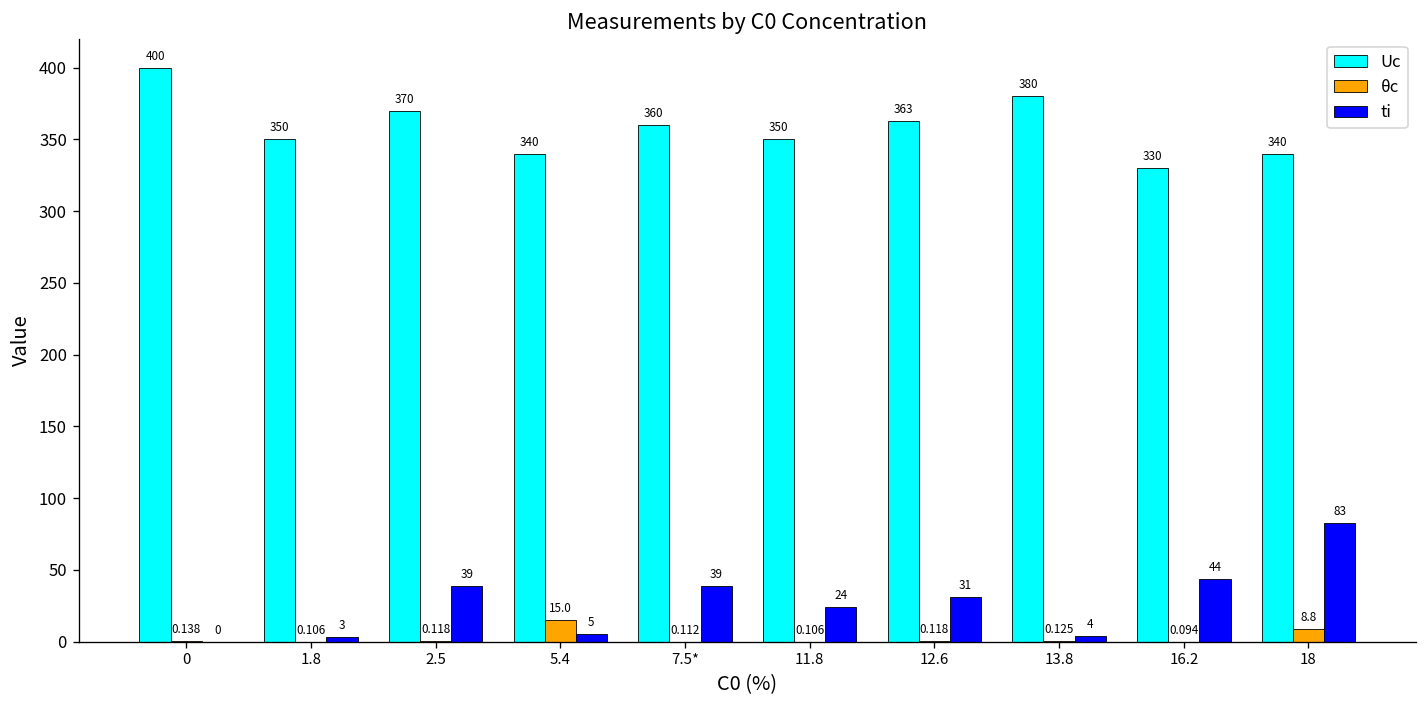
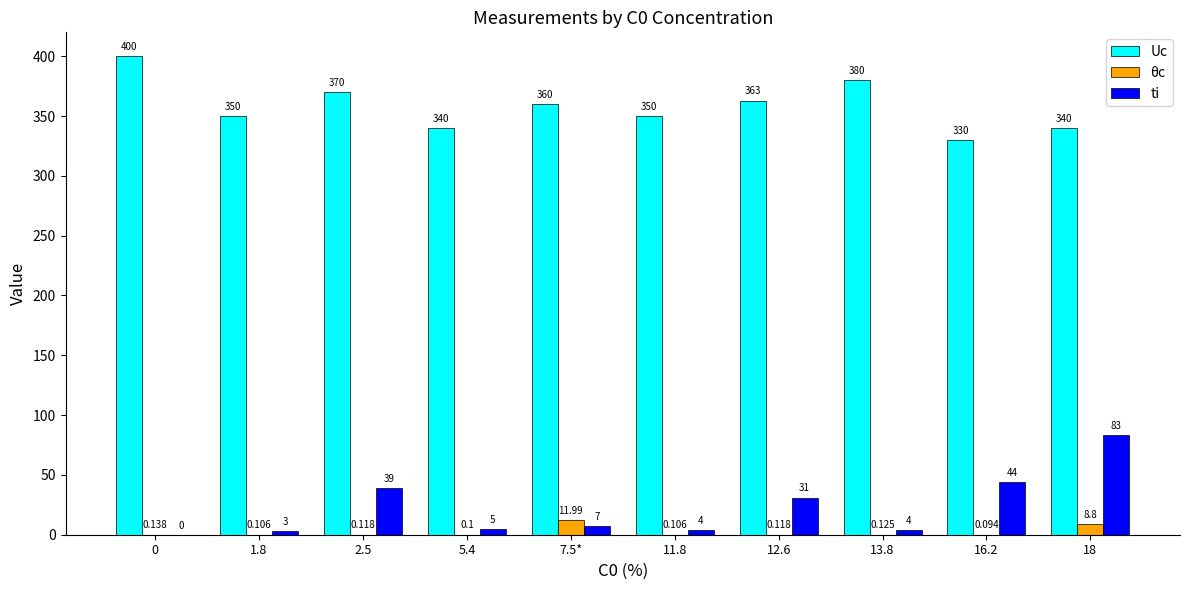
  {
    "Uc": {
      "0": 400,
      "1.8": 350,
      "2.5": 370,
      "5.4": 340,
      "7.5*": 360,
      "11.8": 350,
      "12.6": 363,
      "13.8": 380,
      "16.2": 330,
      "18": 340
    },
    "θc": {
      "0": 0.138,
      "1.8": 0.106,
      "2.5": 0.118,
-     "5.4": 15.0,
-     "7.5*": 0.112,
+     "5.4": 0.1,
+     "7.5*": 11.99,
      "11.8": 0.106,
      "12.6": 0.118,
      "13.8": 0.125,
      "16.2": 0.094,
      "18": 8.8
    },
    "ti": {
      "0": 0,
      "1.8": 3,
      "2.5": 39,
      "5.4": 5,
-     "7.5*": 39,
-     "11.8": 24,
+     "7.5*": 7,
+     "11.8": 4,
      "12.6": 31,
      "13.8": 4,
      "16.2": 44,
      "18": 83
    }
  }
